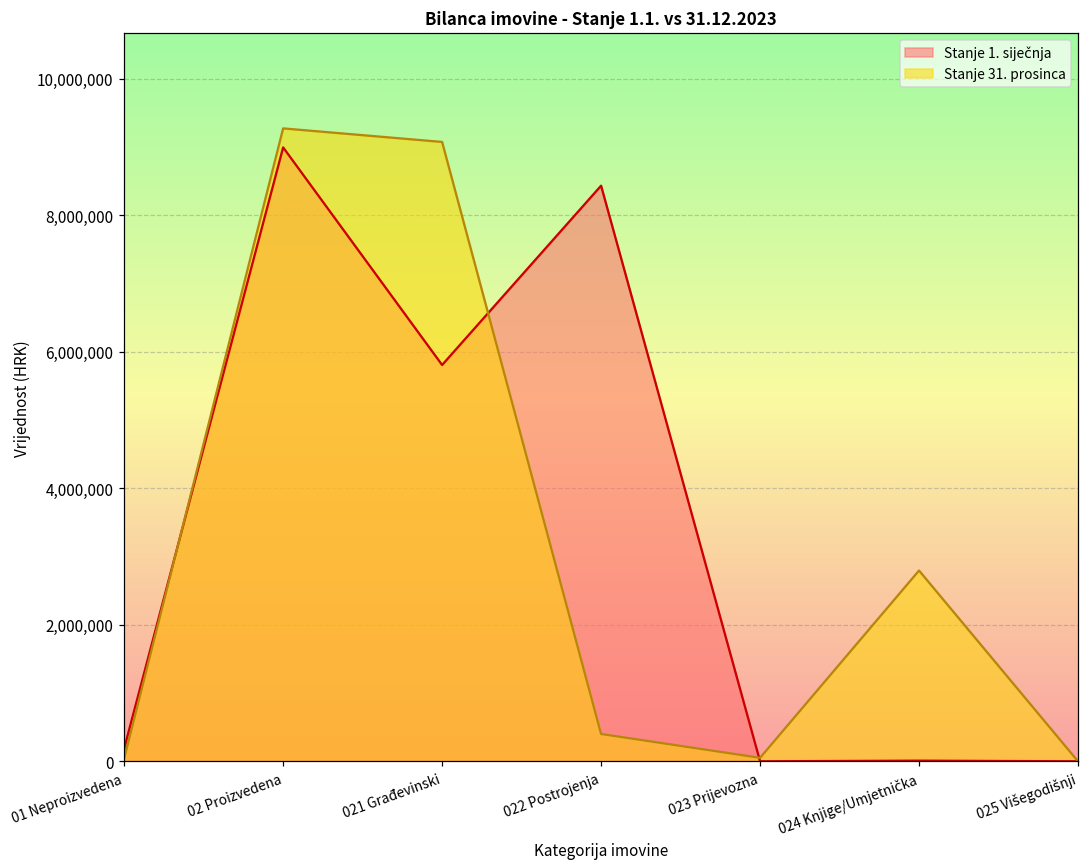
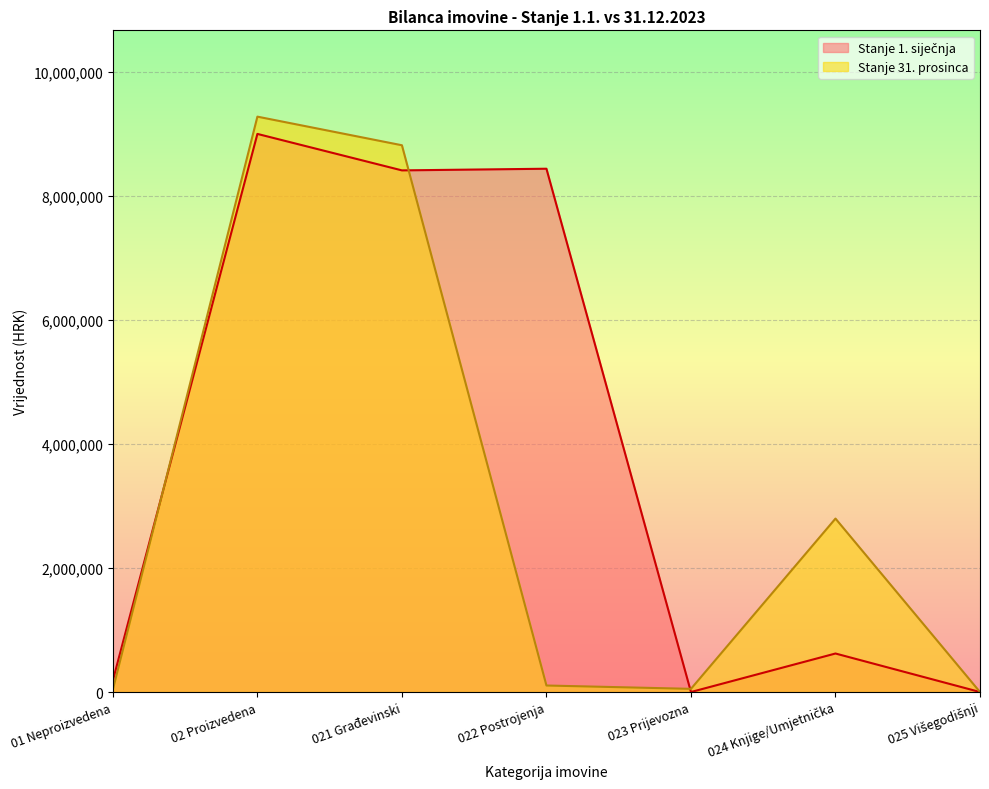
  {
    "Stanje 1. siječnja": {
      "01 Neproizvedena": "200,000",
      "02 Proizvedena": "9,000,000",
-     "021 Građevinski": "5,800,000",
+     "021 Građevinski": "8,400,000",
      "022 Postrojenja": "8,400,000",
      "023 Prijevozna": "0",
-     "024 Knjige/Umjetnička": "0"
+     "024 Knjige/Umjetnička": "600,000"
    },
    "Stanje 31. prosinca": {
      "01 Neproizvedena": "0",
      "02 Proizvedena": "9,300,000",
-     "021 Građevinski": "9,100,000",
-     "022 Postrojenja": "400,000",
+     "021 Građevinski": "8,800,000",
+     "022 Postrojenja": "100,000",
      "023 Prijevozna": "100,000",
      "024 Knjige/Umjetnička": "2,800,000"
    }
  }
